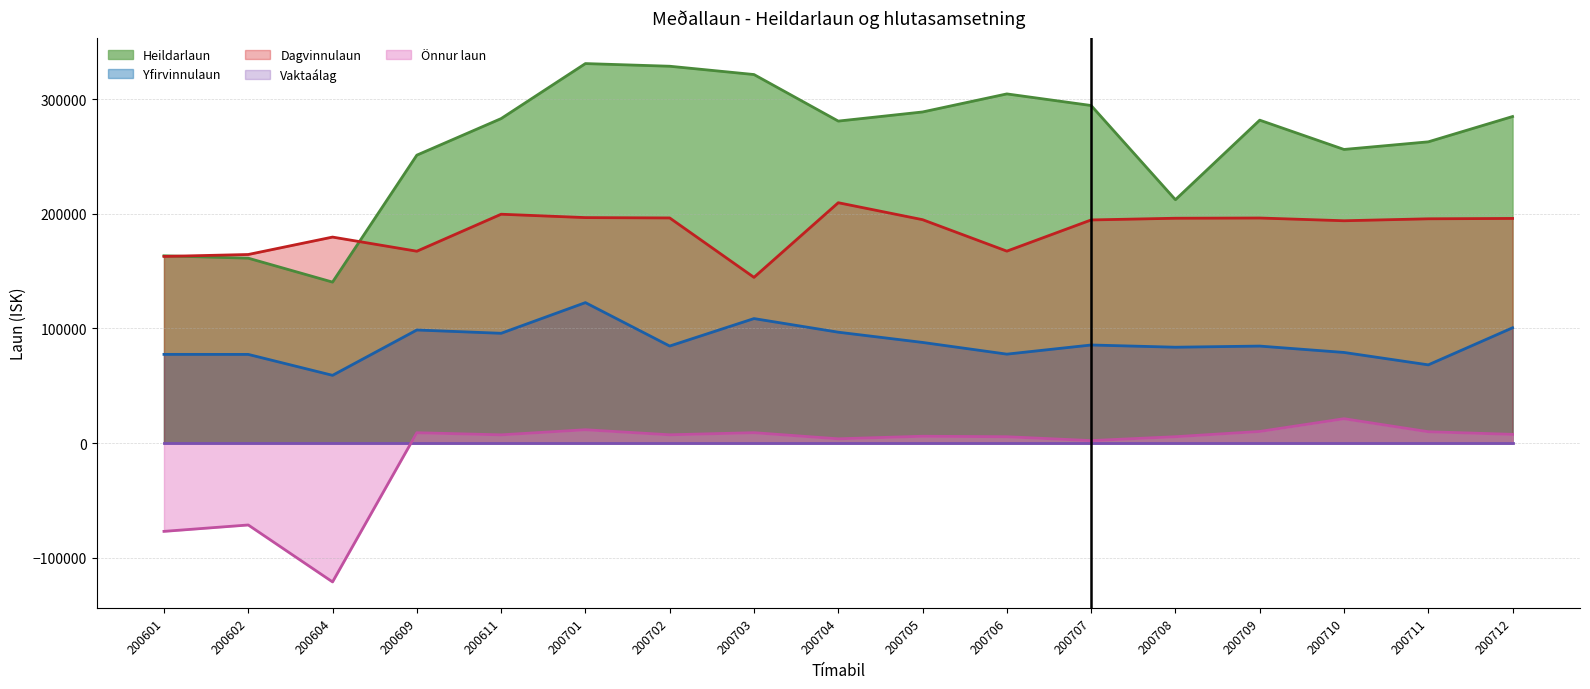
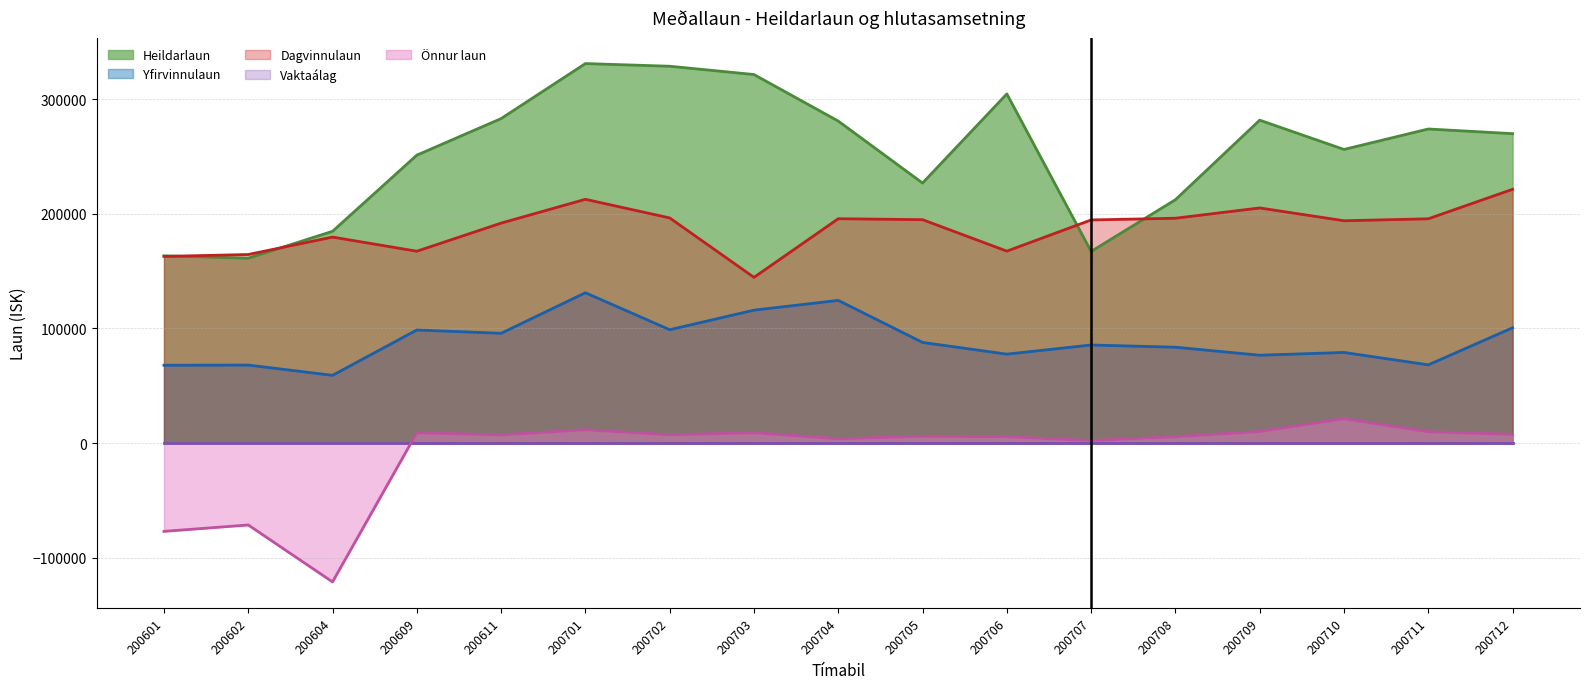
  {
    "Heildarlaun": {
      "200602": 161000,
-     "200604": 140000,
+     "200604": 185000,
      "200609": 251000,
      "200611": 283000,
      "200701": 331000,
      "200702": 329000,
      "200703": 321000,
      "200704": 281000,
-     "200705": 289000,
+     "200705": 227000,
      "200706": 304000,
-     "200707": 294000,
+     "200707": 167000,
      "200708": 212000,
      "200709": 282000,
      "200710": 256000,
-     "200711": 263000,
-     "200712": 285000
+     "200711": 274000,
+     "200712": 270000
    },
    "Yfirvinnulaun": {
-     "200601": 77000,
-     "200602": 77000,
+     "200601": 68000,
+     "200602": 68000,
      "200604": 59000,
      "200609": 99000,
      "200611": 96000,
-     "200701": 123000,
-     "200702": 85000,
-     "200703": 109000,
-     "200704": 97000,
+     "200701": 131000,
+     "200702": 99000,
+     "200703": 116000,
+     "200704": 124000,
      "200705": 88000,
      "200706": 78000,
      "200707": 86000,
      "200708": 84000,
-     "200709": 85000,
+     "200709": 77000,
      "200710": 79000,
      "200711": 68000,
      "200712": 101000
    },
    "Dagvinnulaun": {
      "200602": 164000,
      "200604": 180000,
      "200609": 167000,
-     "200611": 200000,
-     "200701": 197000,
+     "200611": 192000,
+     "200701": 213000,
      "200702": 196000,
      "200703": 145000,
-     "200704": 210000,
+     "200704": 196000,
      "200705": 195000,
      "200706": 167000,
      "200707": 195000,
      "200708": 196000,
-     "200709": 196000,
+     "200709": 205000,
      "200710": 194000,
      "200711": 196000,
-     "200712": 196000
+     "200712": 221000
    }
  }
